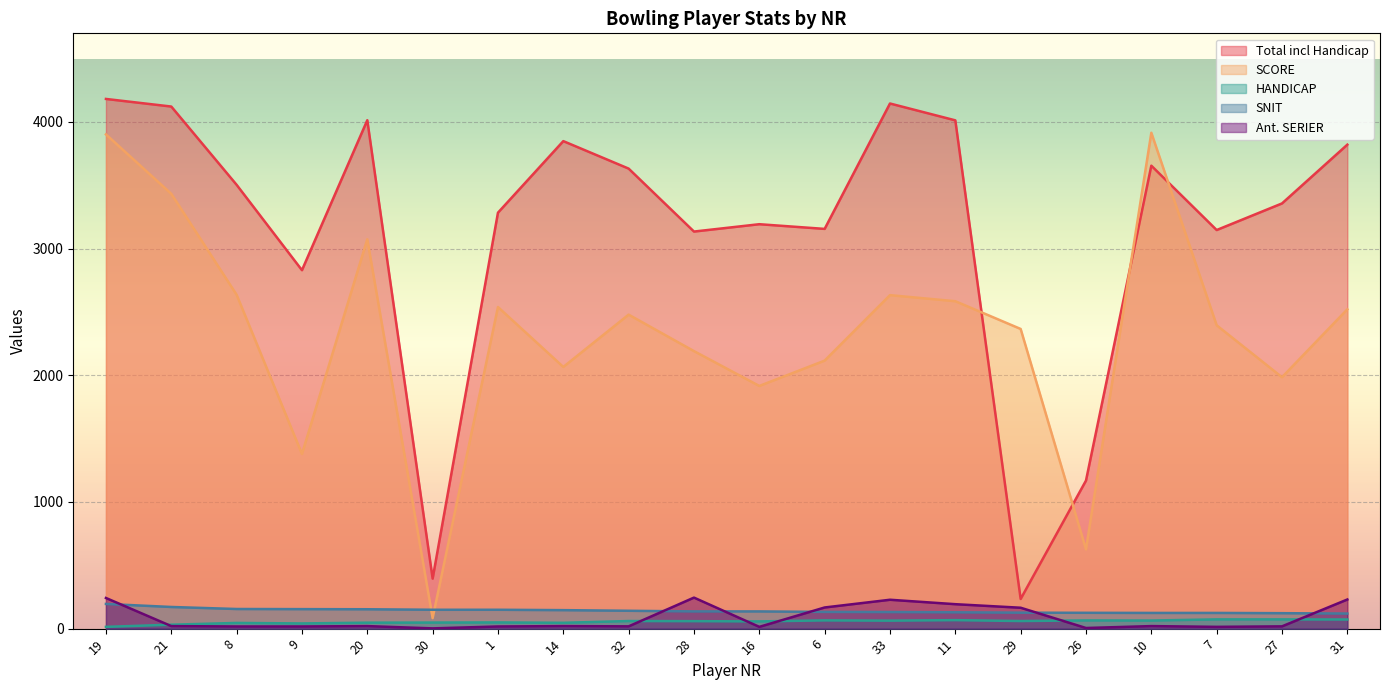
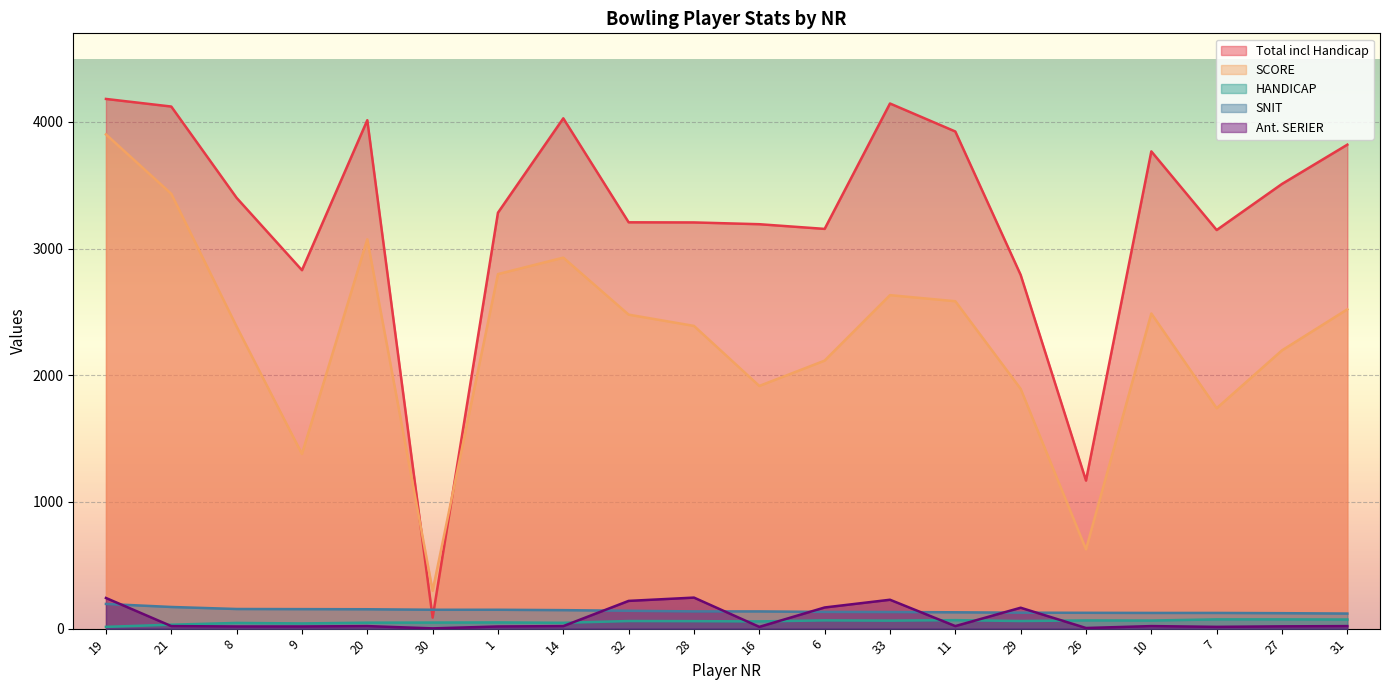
  {
    "Total incl Handicap": {
      "19": 4180,
      "21": 4120,
-     "8": 3500,
+     "8": 3400,
      "9": 2830,
      "20": 4010,
-     "30": 400,
+     "30": 90,
      "1": 3280,
-     "14": 3850,
-     "32": 3630,
-     "28": 3140,
+     "14": 4030,
+     "32": 3210,
+     "28": 3210,
      "16": 3190,
      "6": 3160,
      "33": 4150,
-     "11": 4010,
-     "29": 230,
+     "11": 3930,
+     "29": 2790,
      "26": 1170,
-     "10": 3660,
+     "10": 3770,
      "7": 3150,
-     "27": 3360,
+     "27": 3510,
      "31": 3820
    },
    "SCORE": {
      "19": 3900,
      "21": 3430,
-     "8": 2640,
+     "8": 2390,
      "9": 1380,
      "20": 3070,
-     "30": 80,
-     "1": 2540,
-     "14": 2070,
+     "30": 300,
+     "1": 2800,
+     "14": 2930,
      "32": 2480,
-     "28": 2190,
+     "28": 2390,
      "16": 1920,
      "6": 2120,
      "33": 2630,
      "11": 2590,
-     "29": 2370,
+     "29": 1890,
      "26": 630,
-     "10": 3920,
-     "7": 2400,
-     "27": 1990,
+     "10": 2490,
+     "7": 1740,
+     "27": 2200,
      "31": 2520
    },
    "Ant. SERIER": {
      "19": 240,
      "8": 20,
      "9": 20,
      "20": 20,
      "30": 0,
      "1": 20,
      "14": 20,
-     "32": 20,
+     "32": 220,
      "28": 250,
      "16": 10,
      "6": 170,
      "33": 230,
-     "11": 190,
+     "11": 20,
      "29": 170,
      "26": 10,
      "10": 20,
      "7": 10,
      "27": 20,
-     "31": 230
+     "31": 20
    }
  }
